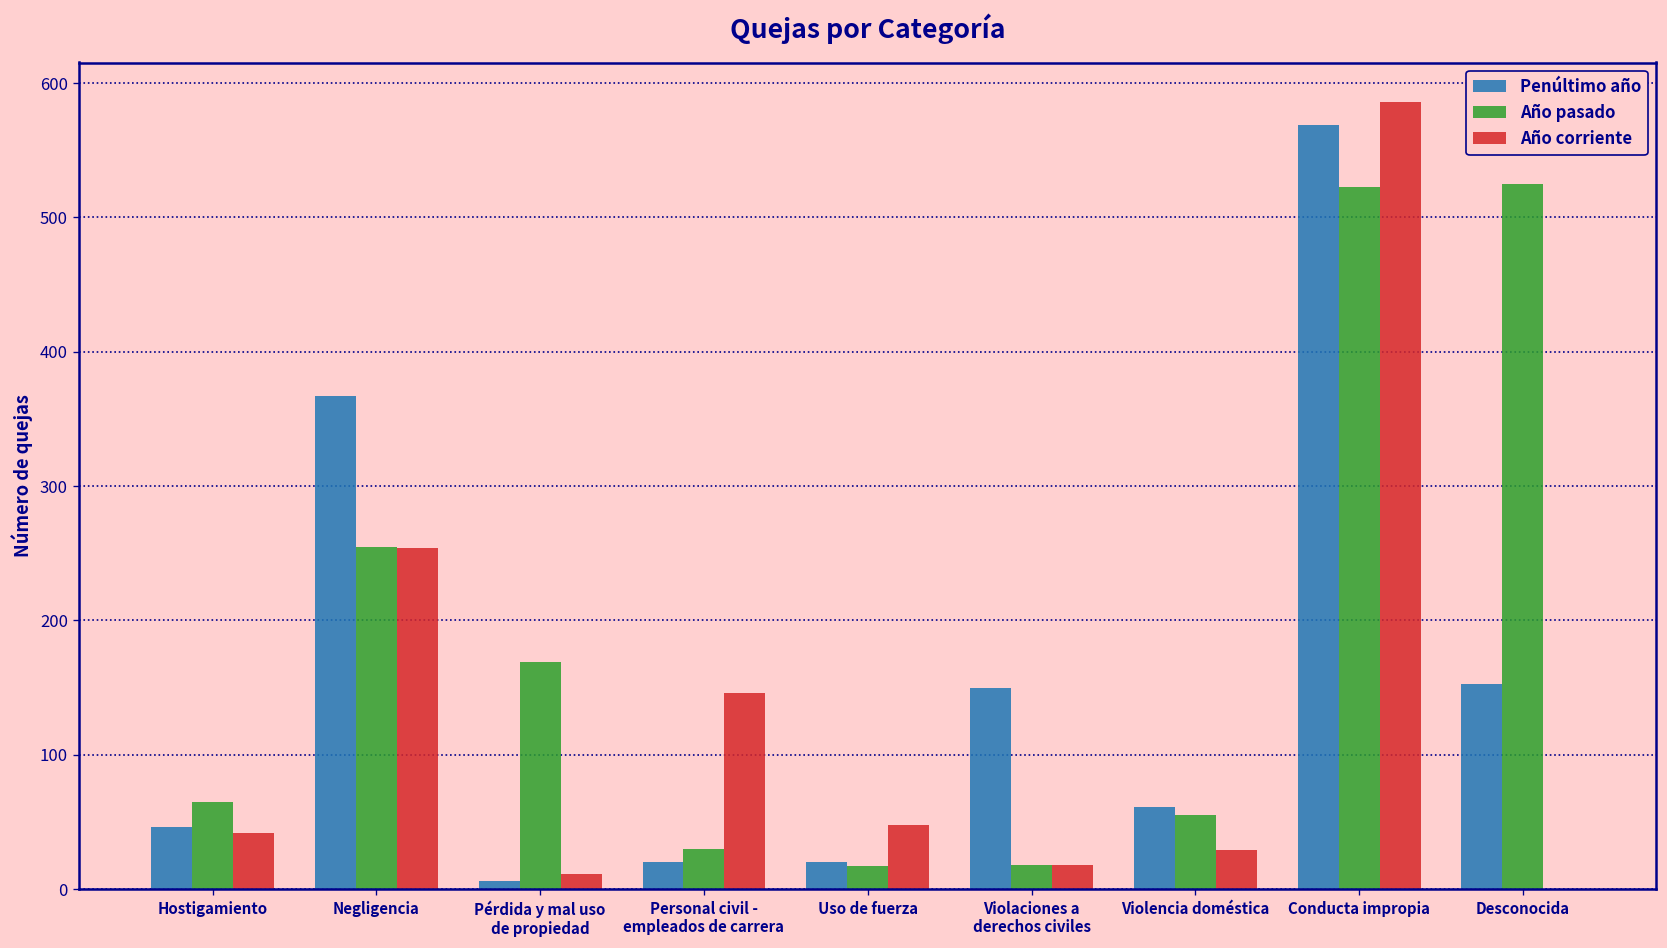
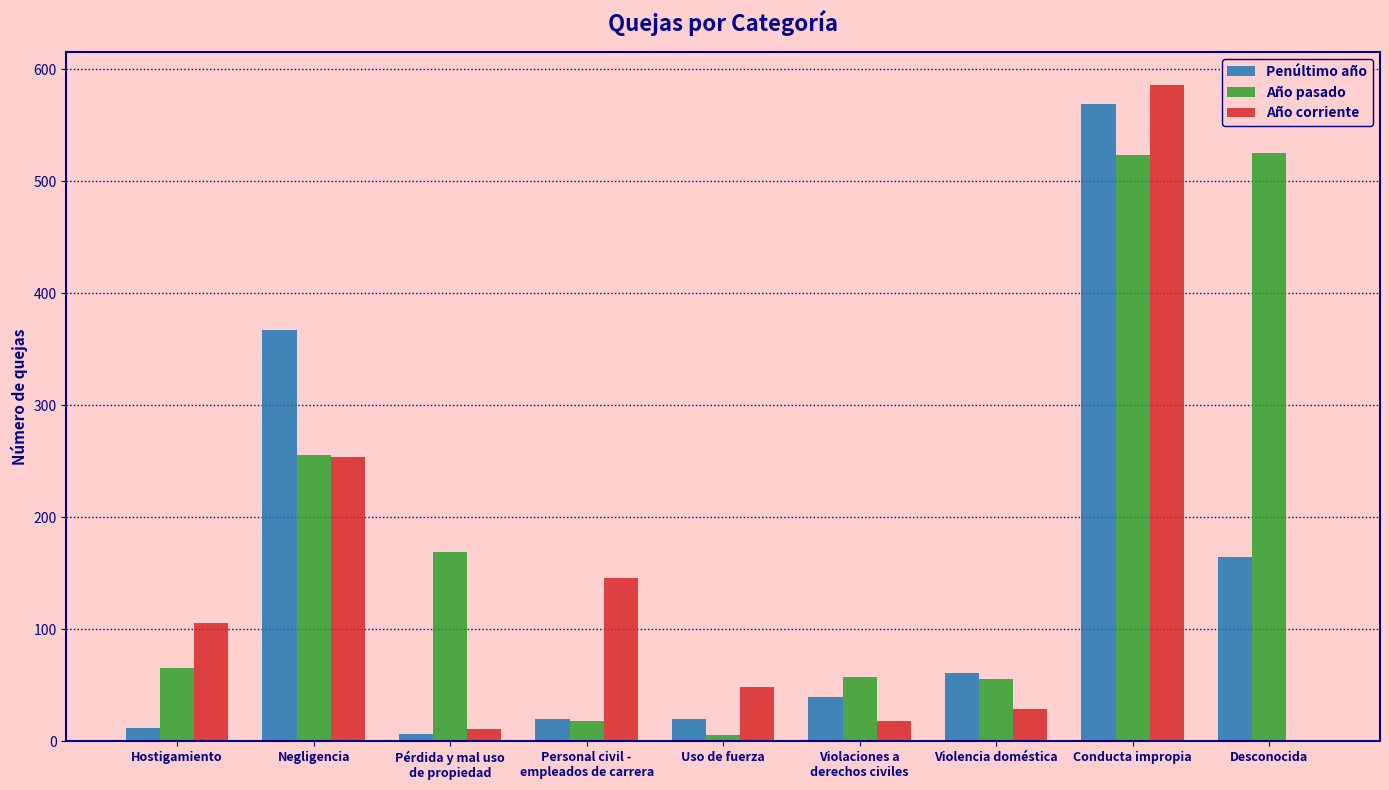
  {
    "Penúltimo año": {
-     "Hostigamiento": 46,
+     "Hostigamiento": 12,
      "Negligencia": 367,
      "Pérdida y mal uso de propiedad": 6,
      "Personal civil - empleados de carrera": 20,
      "Uso de fuerza": 20,
-     "Violaciones a derechos civiles": 150,
+     "Violaciones a derechos civiles": 39,
      "Violencia doméstica": 61,
      "Conducta impropia": 569,
-     "Desconocida": 153
+     "Desconocida": 164
    },
    "Año pasado": {
      "Hostigamiento": 65,
      "Negligencia": 255,
      "Pérdida y mal uso de propiedad": 169,
-     "Personal civil - empleados de carrera": 30,
-     "Uso de fuerza": 17,
-     "Violaciones a derechos civiles": 18,
+     "Personal civil - empleados de carrera": 18,
+     "Uso de fuerza": 5,
+     "Violaciones a derechos civiles": 57,
      "Violencia doméstica": 55,
      "Conducta impropia": 523,
      "Desconocida": 525
    },
    "Año corriente": {
-     "Hostigamiento": 42,
+     "Hostigamiento": 105,
      "Negligencia": 254,
      "Pérdida y mal uso de propiedad": 11,
      "Personal civil - empleados de carrera": 146,
      "Uso de fuerza": 48,
      "Violaciones a derechos civiles": 18,
      "Violencia doméstica": 29,
      "Conducta impropia": 586,
      "Desconocida": 0
    }
  }
